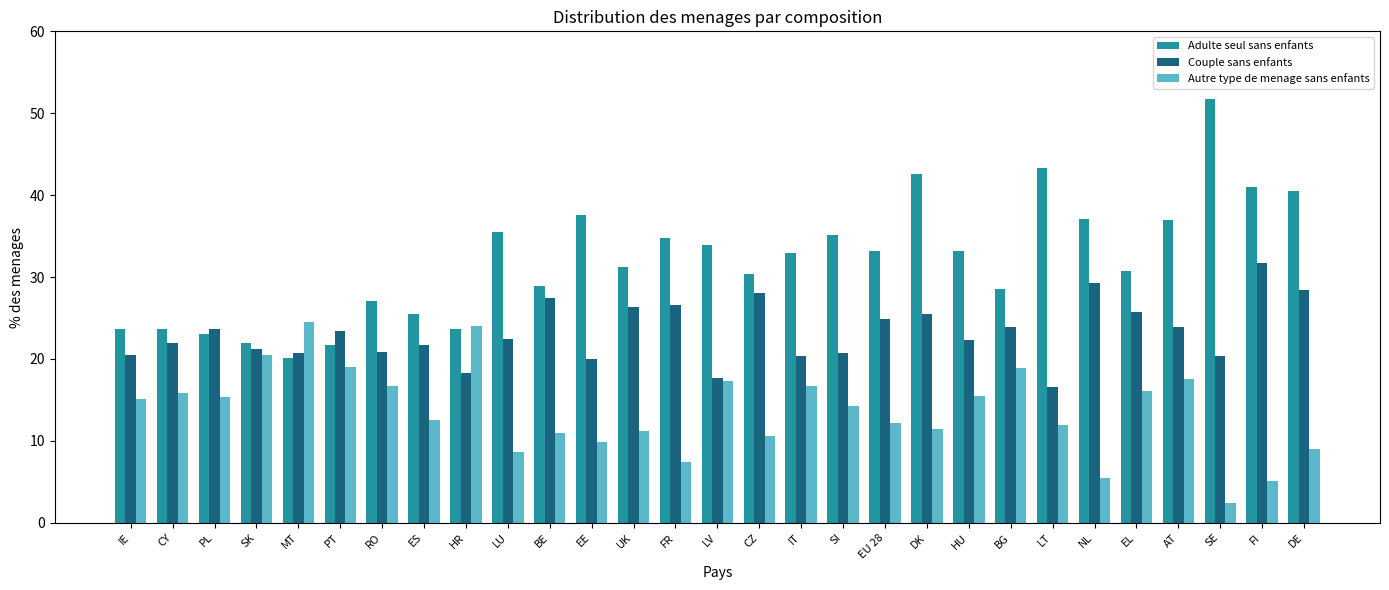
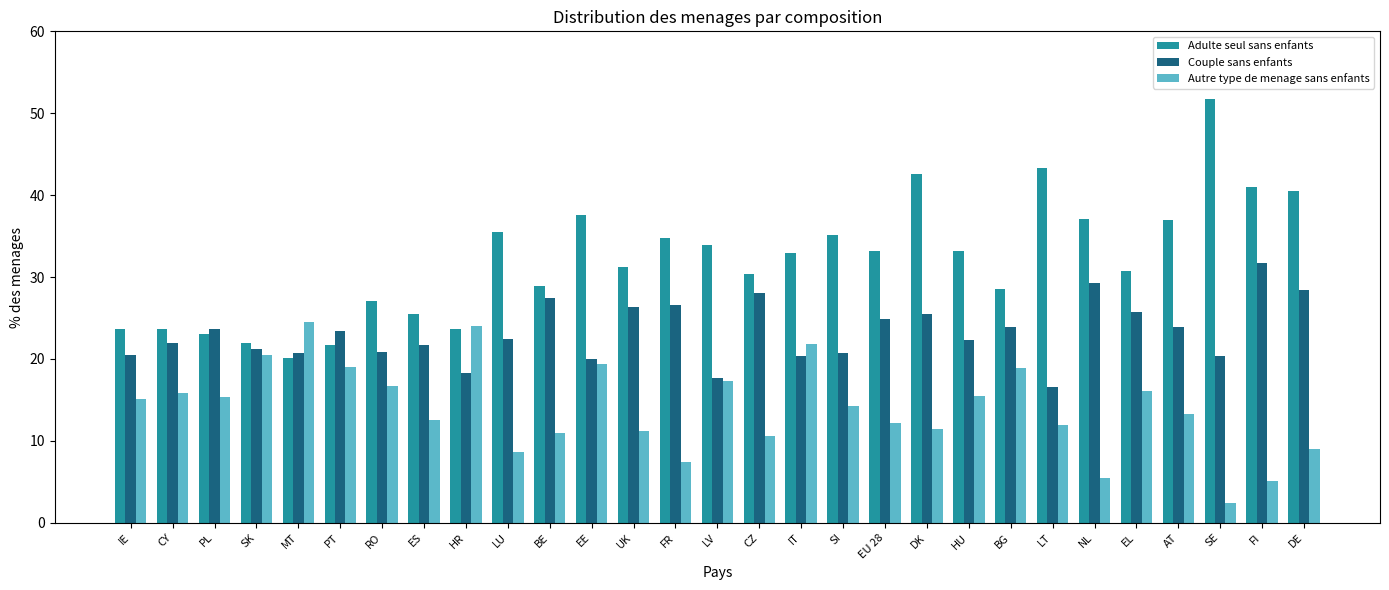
  {
    "Autre type de menage sans enfants": {
      "IE": 15,
      "CY": 16,
      "PL": 15,
      "SK": 20,
      "MT": 25,
      "PT": 19,
      "RO": 17,
      "ES": 13,
      "HR": 24,
      "LU": 9,
      "BE": 11,
-     "EE": 10,
+     "EE": 19,
      "UK": 11,
      "FR": 7,
      "LV": 17,
      "CZ": 11,
-     "IT": 17,
+     "IT": 22,
      "SI": 14,
      "EU 28": 12,
      "DK": 11,
      "HU": 15,
      "BG": 19,
      "LT": 12,
      "NL": 5,
      "EL": 16,
-     "AT": 18,
+     "AT": 13,
      "SE": 2,
      "FI": 5,
      "DE": 9
    }
  }
